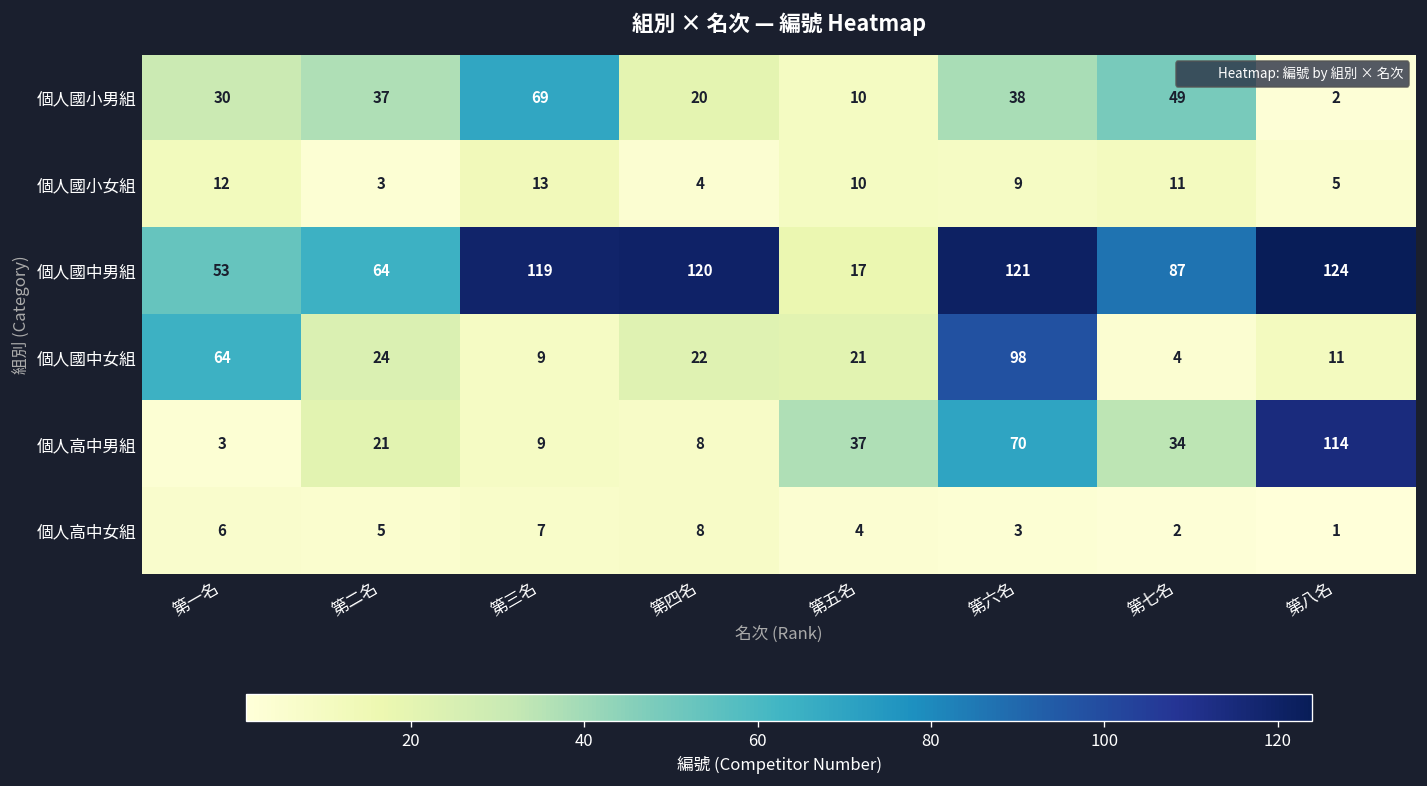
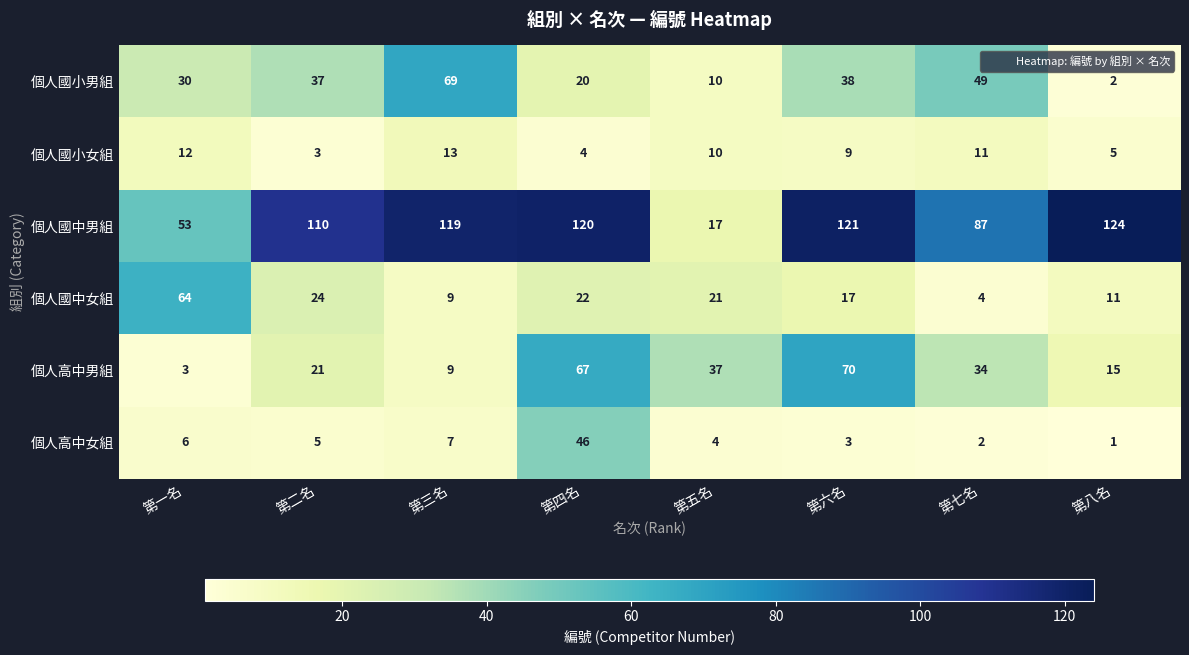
  {
    "個人國小男組": {
      "第一名": 30,
      "第二名": 37,
      "第三名": 69,
      "第四名": 20,
      "第五名": 10,
      "第六名": 38,
      "第七名": 49,
      "第八名": 2
    },
    "個人國小女組": {
      "第一名": 12,
      "第二名": 3,
      "第三名": 13,
      "第四名": 4,
      "第五名": 10,
      "第六名": 9,
      "第七名": 11,
      "第八名": 5
    },
    "個人國中男組": {
      "第一名": 53,
-     "第二名": 64,
+     "第二名": 110,
      "第三名": 119,
      "第四名": 120,
      "第五名": 17,
      "第六名": 121,
      "第七名": 87,
      "第八名": 124
    },
    "個人國中女組": {
      "第一名": 64,
      "第二名": 24,
      "第三名": 9,
      "第四名": 22,
      "第五名": 21,
-     "第六名": 98,
+     "第六名": 17,
      "第七名": 4,
      "第八名": 11
    },
    "個人高中男組": {
      "第一名": 3,
      "第二名": 21,
      "第三名": 9,
-     "第四名": 8,
+     "第四名": 67,
      "第五名": 37,
      "第六名": 70,
      "第七名": 34,
-     "第八名": 114
+     "第八名": 15
    },
    "個人高中女組": {
      "第一名": 6,
      "第二名": 5,
      "第三名": 7,
-     "第四名": 8,
+     "第四名": 46,
      "第五名": 4,
      "第六名": 3,
      "第七名": 2,
      "第八名": 1
    }
  }
